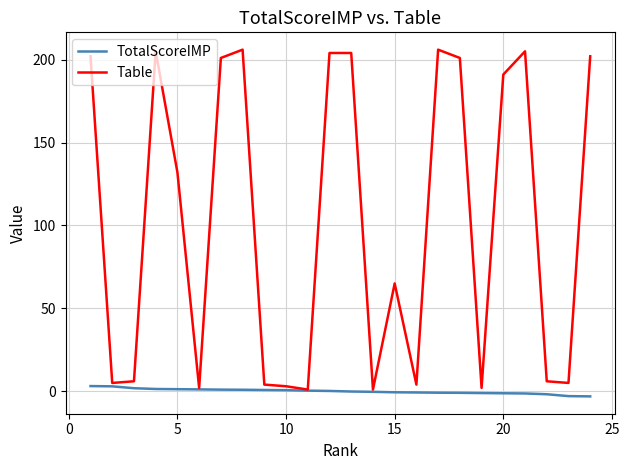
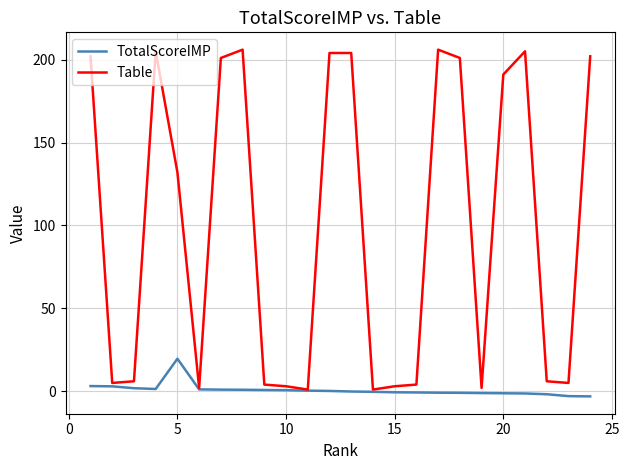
  {
    "TotalScoreIMP": {
-     "5": 1,
+     "5": 20,
      "10": 1,
      "15": -1,
      "20": -1
    },
    "Table": {
      "5": 132,
      "10": 3,
-     "15": 65,
+     "15": 3,
      "20": 191
    }
  }
